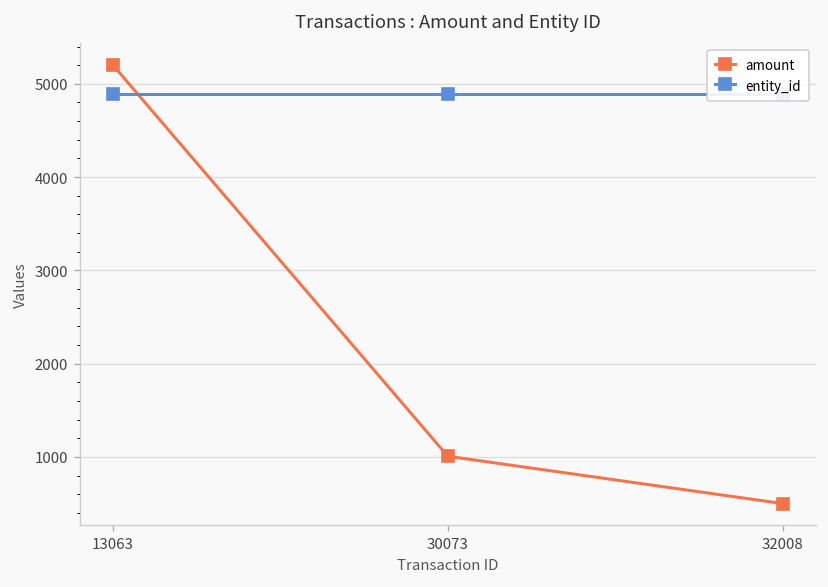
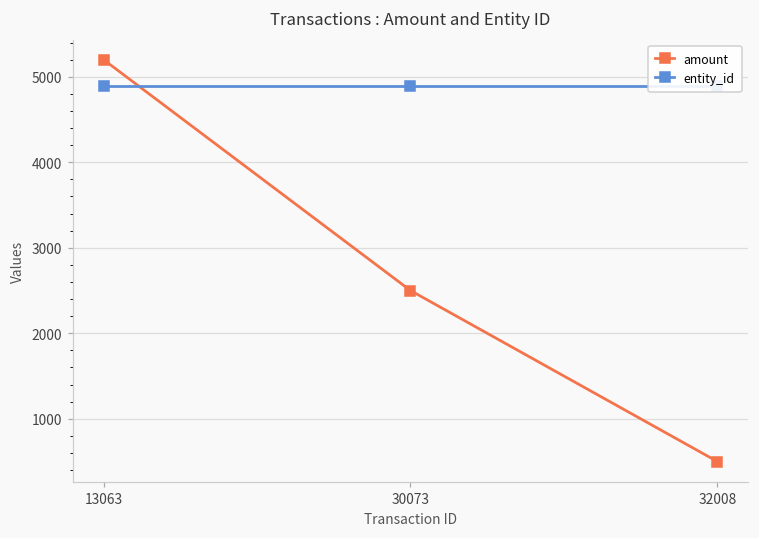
  {
    "amount": {
      "13063": 5200,
-     "30073": 1000,
+     "30073": 2500,
      "32008": 500
    },
    "entity_id": {
      "13063": 4900,
      "30073": 4900
    }
  }
